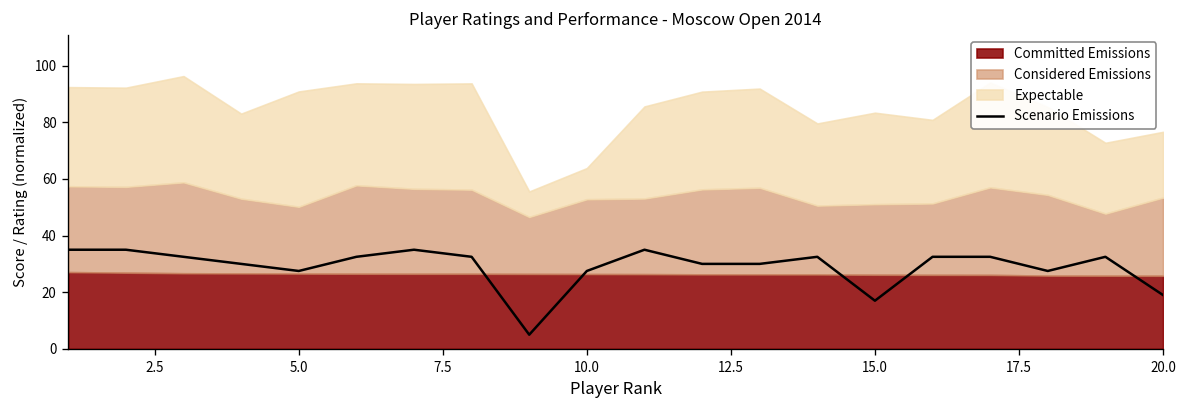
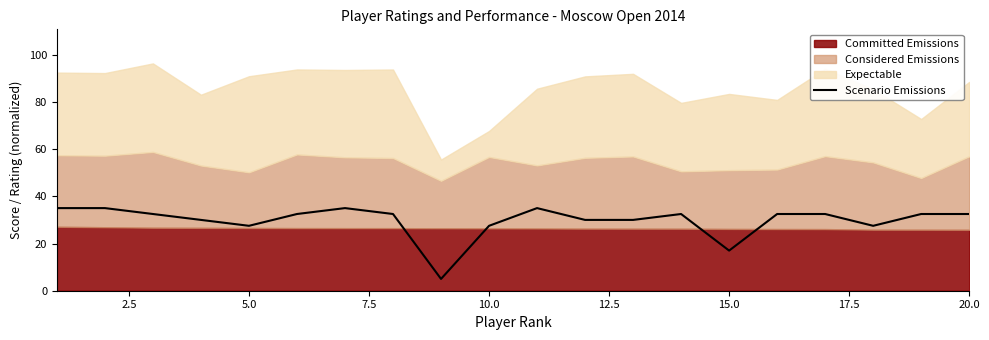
  {
    "Scenario Emissions": {
      "10.0": 28,
      "15.0": 17,
-     "20.0": 19
+     "20.0": 33
    },
    "Committed Emissions": {
      "10.0": 26,
      "15.0": 26,
      "20.0": 26
    },
    "Considered Emissions": {
      "5.0": 24,
-     "10.0": 26,
+     "10.0": 30,
      "15.0": 25,
-     "20.0": 28
+     "20.0": 31
    },
    "Expectable": {
      "5.0": 41,
      "10.0": 11,
      "15.0": 32,
-     "20.0": 23
+     "20.0": 31
    }
  }
